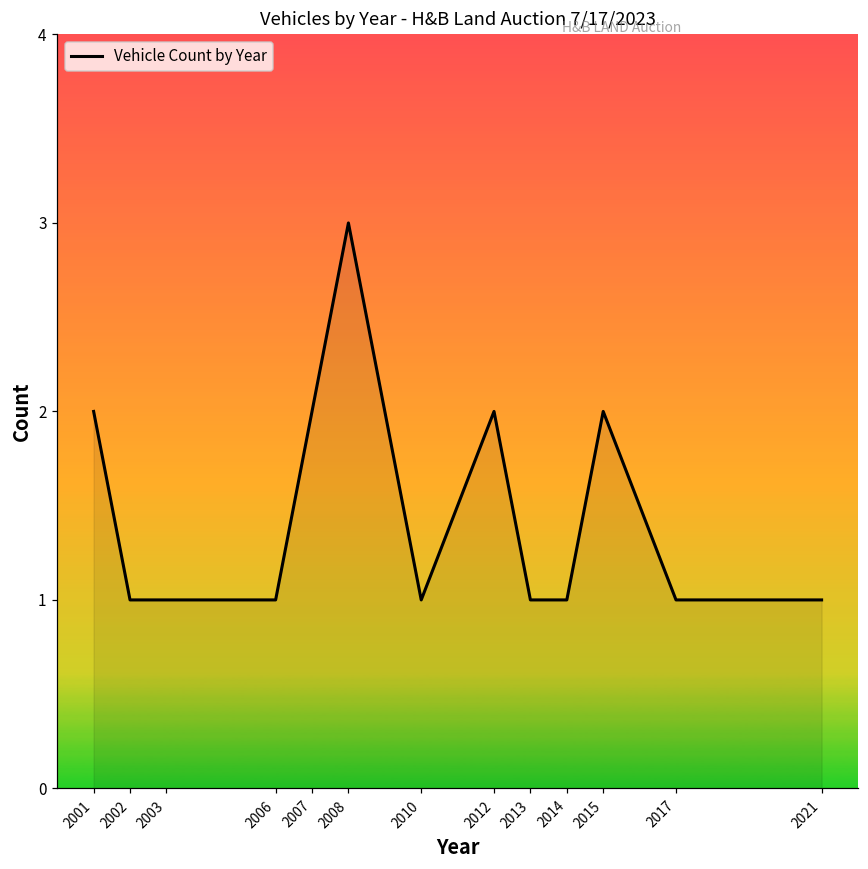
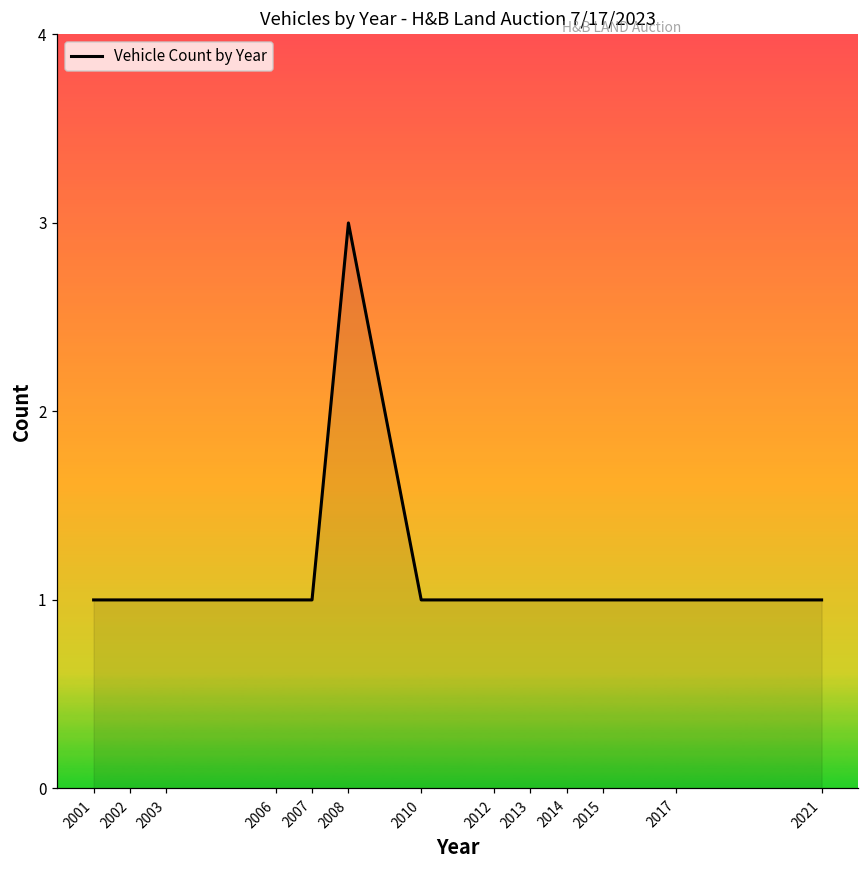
  {
-   "2001": 2,
+   "2001": 1,
    "2002": 1,
    "2003": 1,
    "2006": 1,
-   "2007": 2,
+   "2007": 1,
    "2008": 3,
    "2010": 1,
-   "2012": 2,
+   "2012": 1,
    "2013": 1,
    "2014": 1,
-   "2015": 2,
+   "2015": 1,
    "2017": 1,
    "2021": 1
  }
